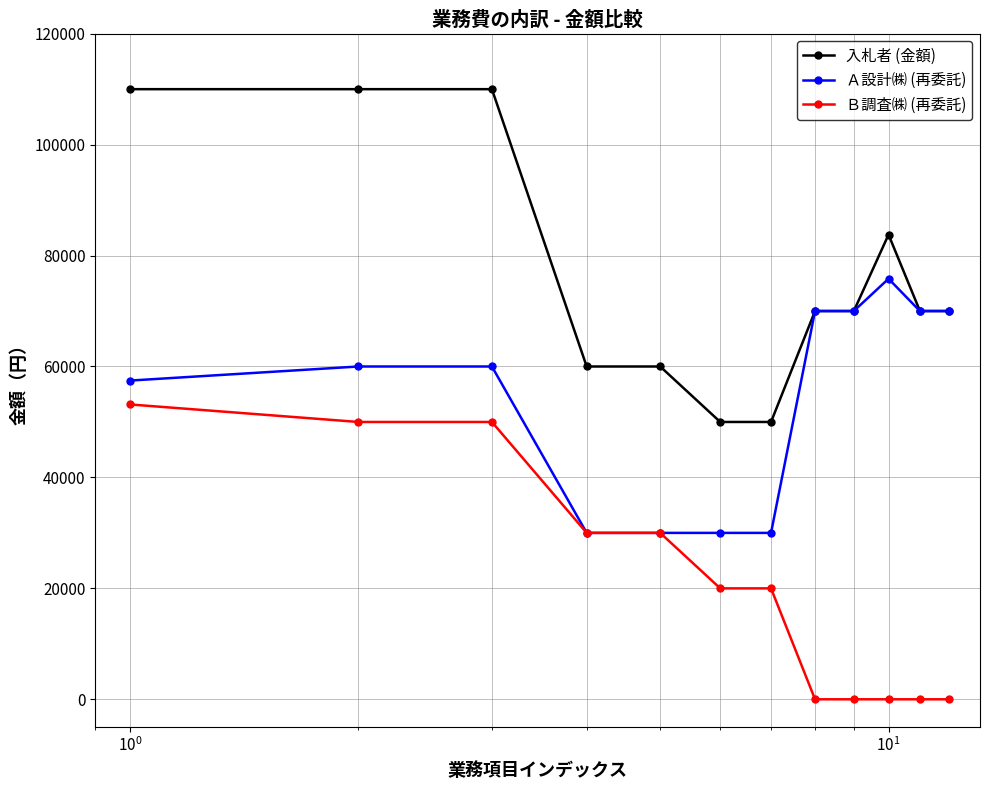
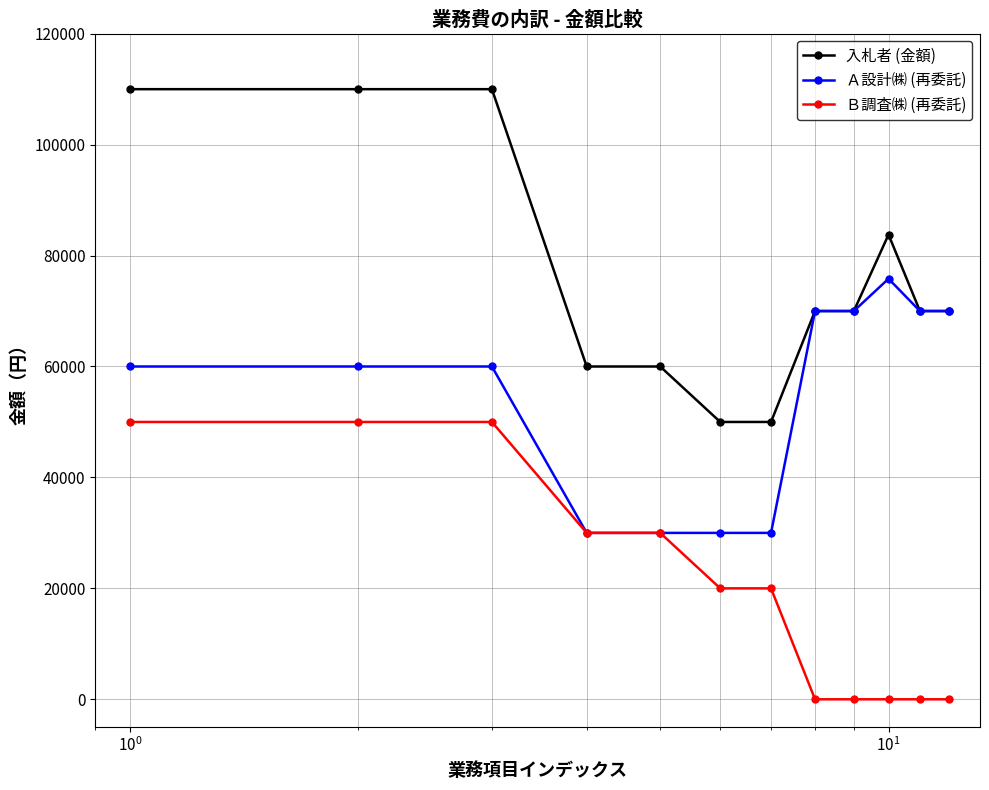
  {
    "入札者 (金額)": {
      "10^0": 110000,
      "10^1": 84000
    },
    "Ａ設計㈱ (再委託)": {
-     "10^0": 57000,
+     "10^0": 60000,
      "10^1": 76000
    },
    "Ｂ調査㈱ (再委託)": {
-     "10^0": 53000,
+     "10^0": 50000,
      "10^1": 0
    }
  }
